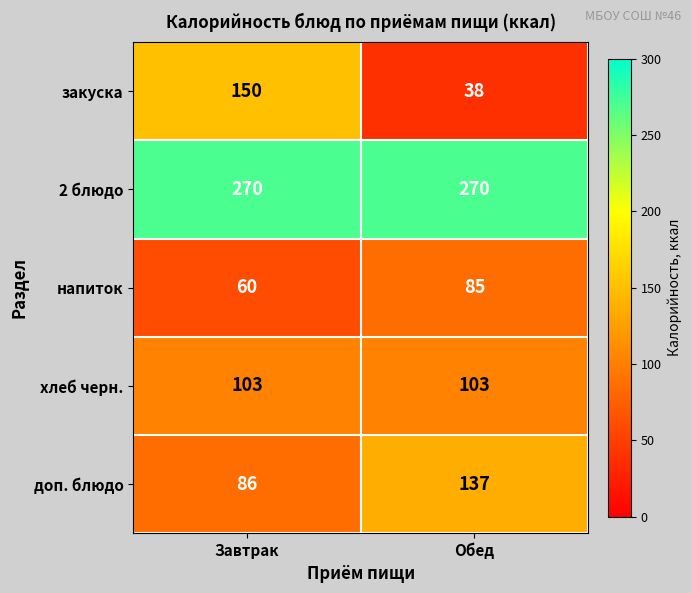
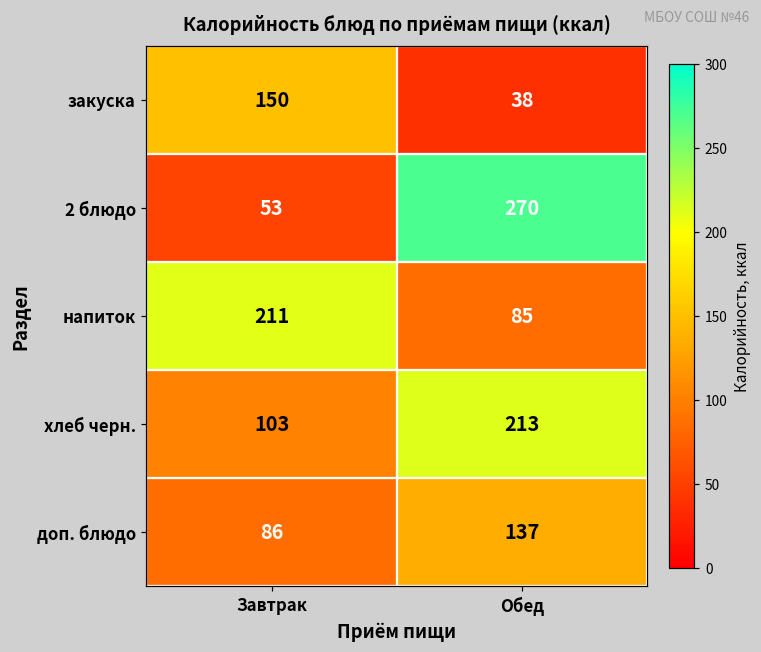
  {
    "закуска": {
      "Завтрак": 150,
      "Обед": 38
    },
    "2 блюдо": {
-     "Завтрак": 270,
+     "Завтрак": 53,
      "Обед": 270
    },
    "напиток": {
-     "Завтрак": 60,
+     "Завтрак": 211,
      "Обед": 85
    },
    "хлеб черн.": {
      "Завтрак": 103,
-     "Обед": 103
+     "Обед": 213
    },
    "доп. блюдо": {
      "Завтрак": 86,
      "Обед": 137
    }
  }
